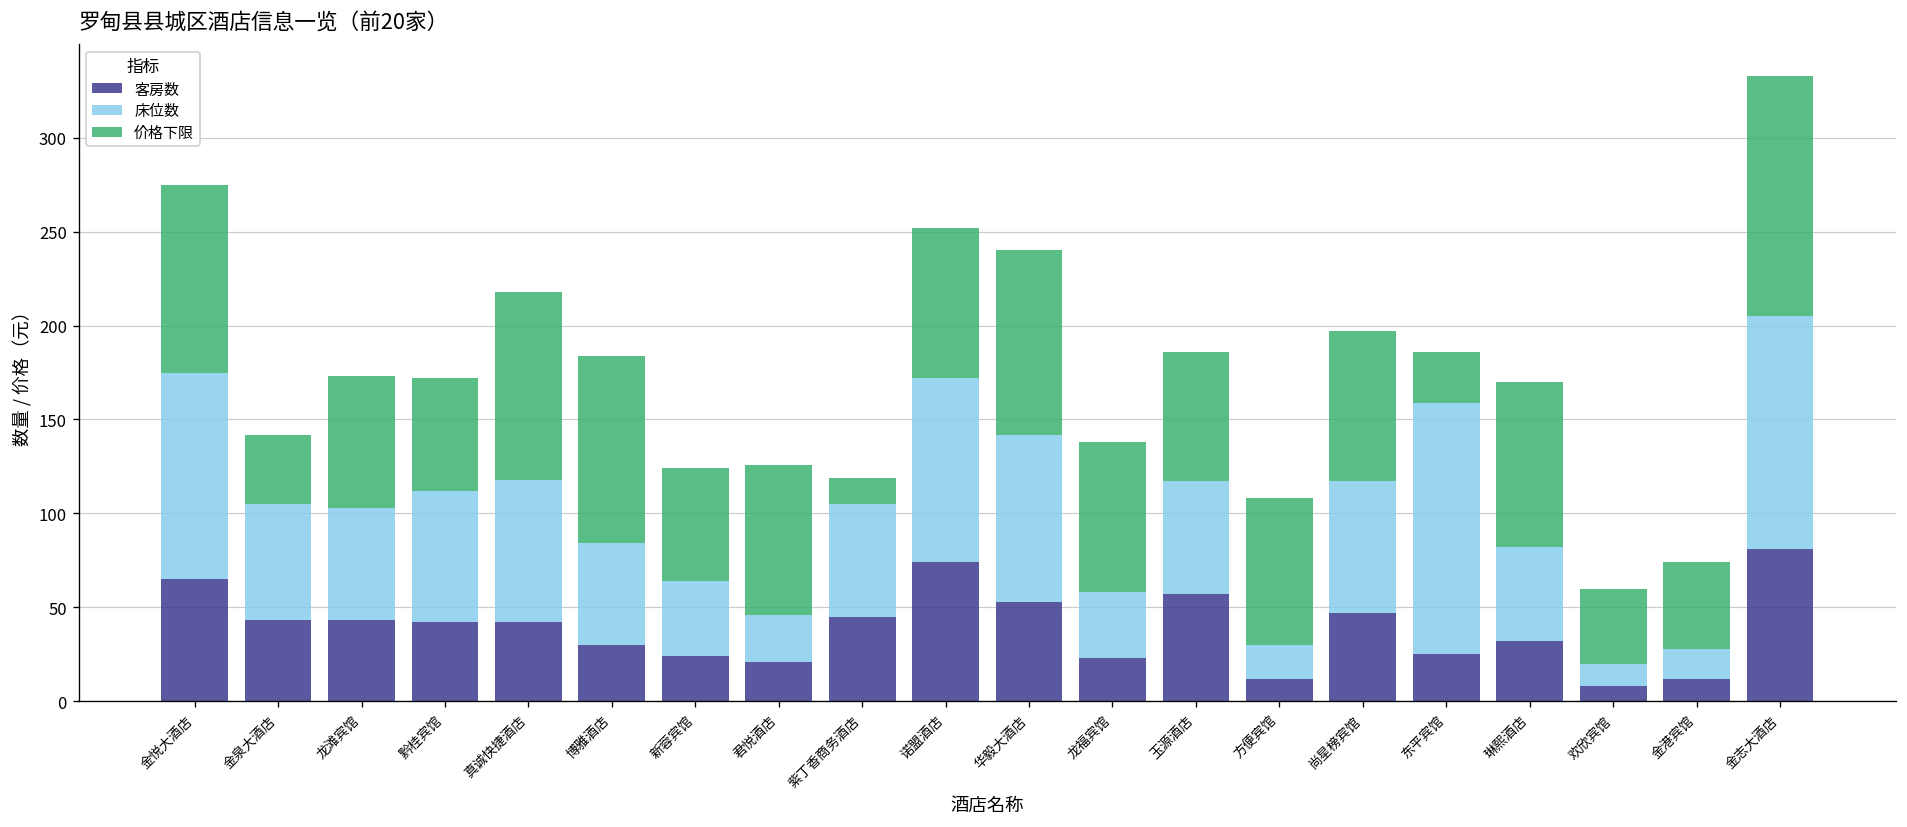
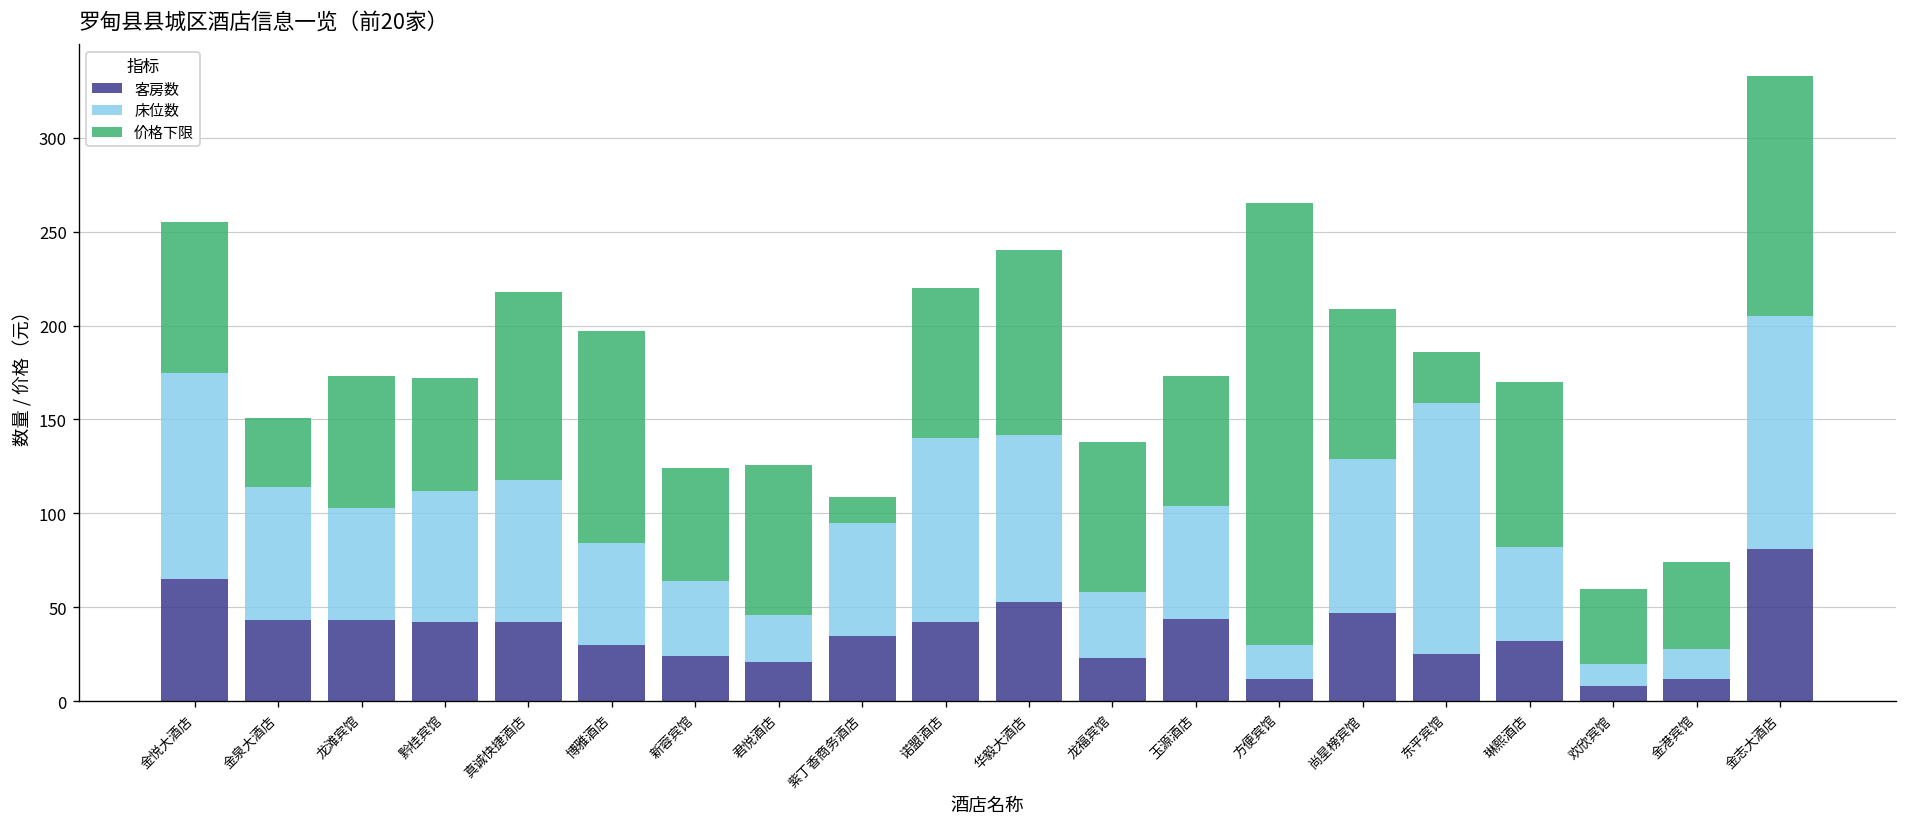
  {
    "客房数": {
      "金悦大酒店": 65,
      "金泉大酒店": 43,
      "龙滩宾馆": 43,
      "黔桂宾馆": 42,
      "真诚快捷酒店": 42,
      "博雅酒店": 30,
      "新蓉宾馆": 24,
      "君悦酒店": 21,
-     "紫丁香商务酒店": 45,
-     "诺盟酒店": 74,
+     "紫丁香商务酒店": 35,
+     "诺盟酒店": 42,
      "华毅大酒店": 53,
      "龙福宾馆": 23,
-     "玉源酒店": 57,
+     "玉源酒店": 44,
      "方便宾馆": 12,
      "尚星榜宾馆": 47,
      "东平宾馆": 25,
      "琳熙酒店": 32,
      "欢欣宾馆": 8,
      "金港宾馆": 12,
      "金志大酒店": 81
    },
    "床位数": {
      "金悦大酒店": 110,
-     "金泉大酒店": 62,
+     "金泉大酒店": 71,
      "龙滩宾馆": 60,
      "黔桂宾馆": 70,
      "真诚快捷酒店": 76,
      "博雅酒店": 54,
      "新蓉宾馆": 40,
      "君悦酒店": 25,
      "紫丁香商务酒店": 60,
      "诺盟酒店": 98,
      "华毅大酒店": 89,
      "龙福宾馆": 35,
      "玉源酒店": 60,
      "方便宾馆": 18,
-     "尚星榜宾馆": 70,
+     "尚星榜宾馆": 82,
      "东平宾馆": 134,
      "琳熙酒店": 50,
      "欢欣宾馆": 12,
      "金港宾馆": 16,
      "金志大酒店": 124
    },
    "价格下限": {
-     "金悦大酒店": 100,
+     "金悦大酒店": 80,
      "金泉大酒店": 37,
      "龙滩宾馆": 70,
      "黔桂宾馆": 60,
      "真诚快捷酒店": 100,
-     "博雅酒店": 100,
+     "博雅酒店": 113,
      "新蓉宾馆": 60,
      "君悦酒店": 80,
      "紫丁香商务酒店": 14,
      "诺盟酒店": 80,
      "华毅大酒店": 98,
      "龙福宾馆": 80,
      "玉源酒店": 69,
-     "方便宾馆": 78,
+     "方便宾馆": 235,
      "尚星榜宾馆": 80,
      "东平宾馆": 27,
      "琳熙酒店": 88,
      "欢欣宾馆": 40,
      "金港宾馆": 46,
      "金志大酒店": 128
    }
  }
